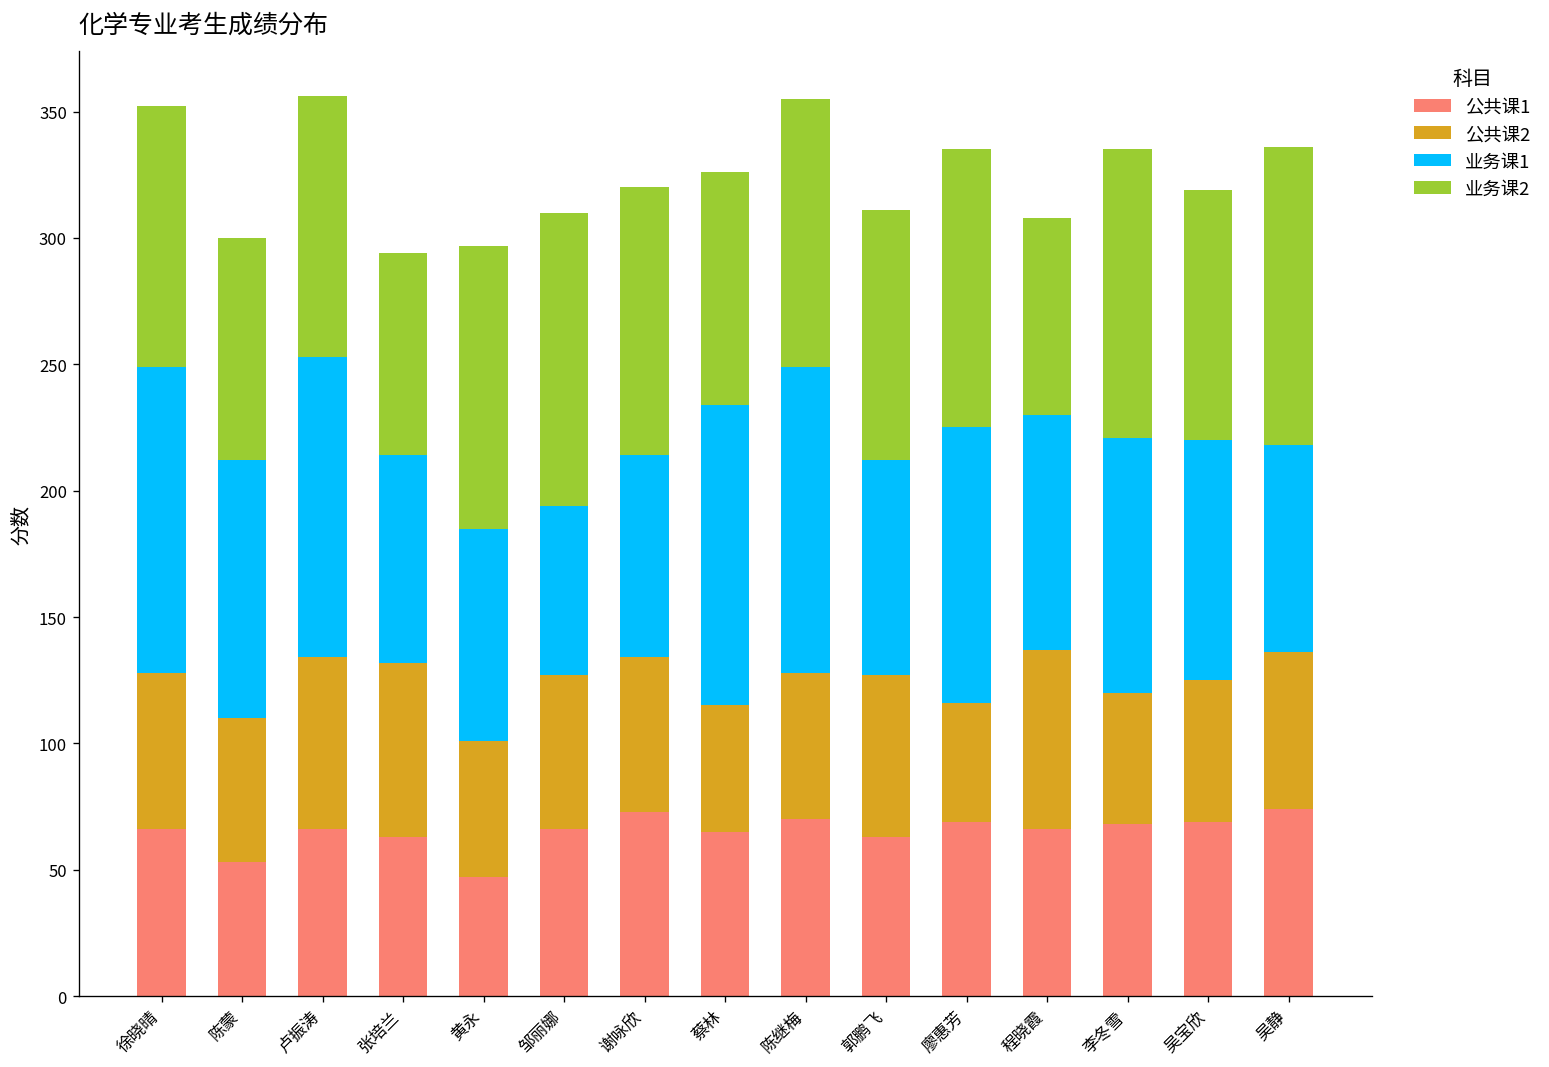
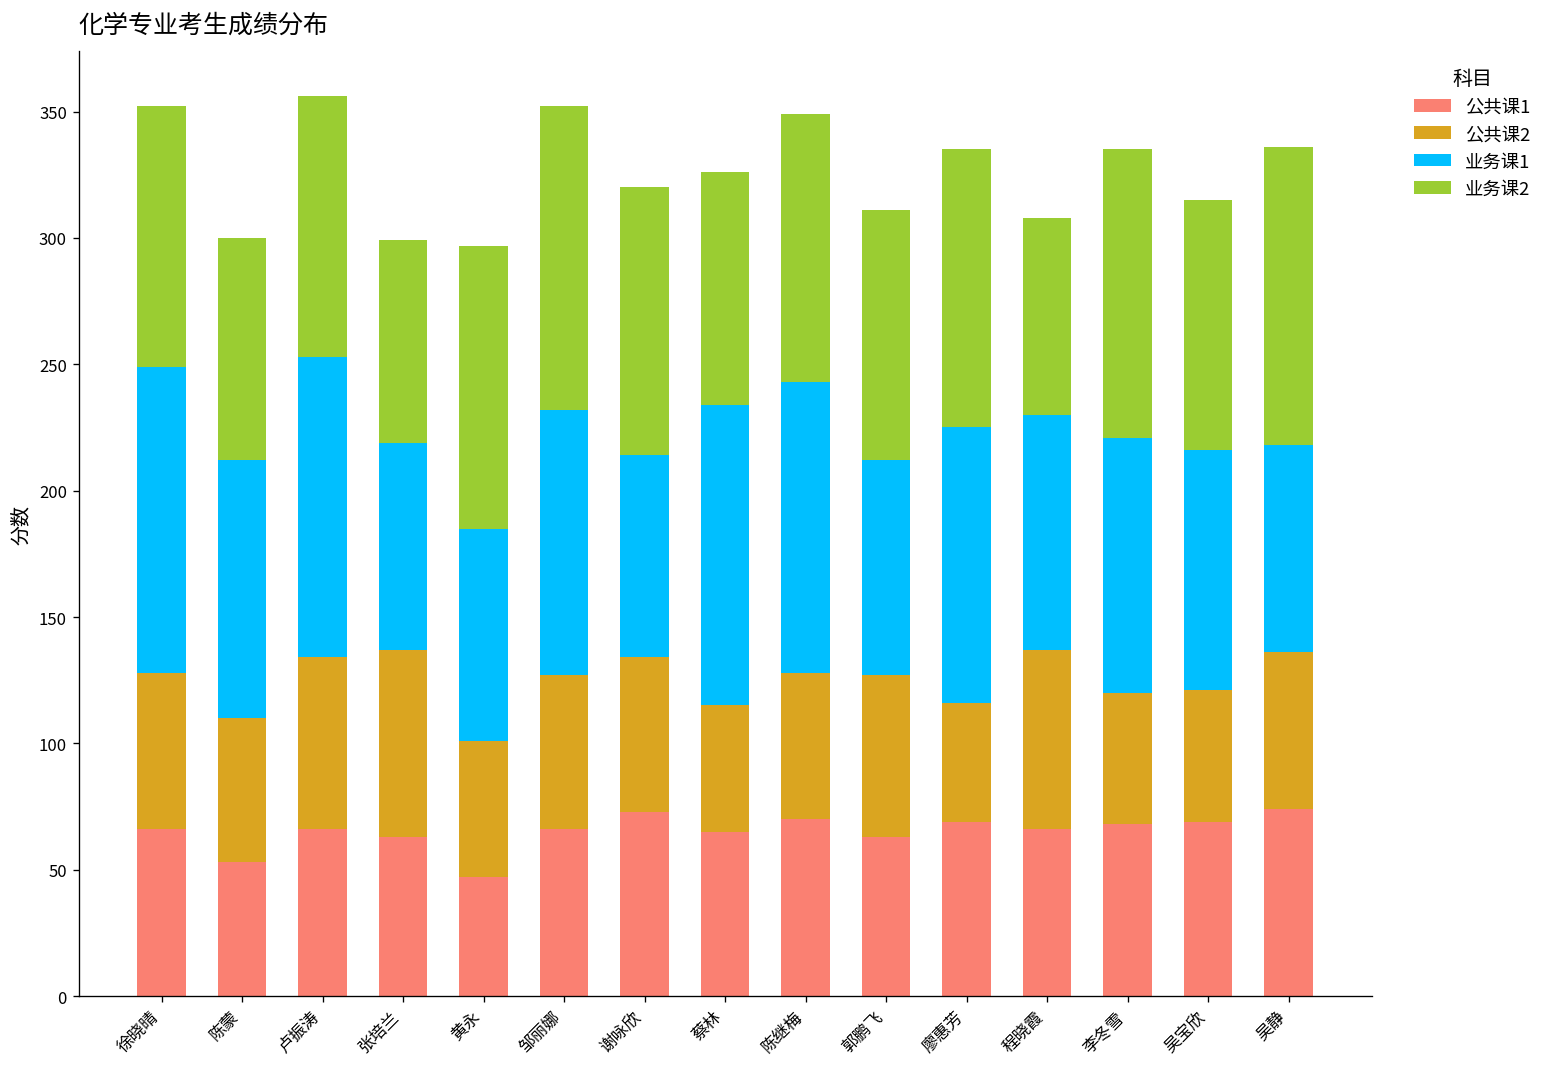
  {
    "公共课1": {
      "徐晓晴": 66,
      "陈蒙": 53,
      "卢振涛": 66,
      "张培兰": 63,
      "黄永": 47,
      "邹丽娜": 66,
      "谢咏欣": 73,
      "蔡林": 65,
      "陈继梅": 70,
      "郭鹏飞": 63,
      "廖惠芳": 69,
      "程晓霞": 66,
      "李冬雪": 68,
      "吴宝欣": 69,
      "吴静": 74
    },
    "公共课2": {
      "徐晓晴": 62,
      "陈蒙": 57,
      "卢振涛": 68,
-     "张培兰": 69,
+     "张培兰": 74,
      "黄永": 54,
      "邹丽娜": 61,
      "谢咏欣": 61,
      "蔡林": 50,
      "陈继梅": 58,
      "郭鹏飞": 64,
      "廖惠芳": 47,
      "程晓霞": 71,
      "李冬雪": 52,
-     "吴宝欣": 56,
+     "吴宝欣": 52,
      "吴静": 62
    },
    "业务课1": {
      "徐晓晴": 121,
      "陈蒙": 102,
      "卢振涛": 119,
      "张培兰": 82,
      "黄永": 84,
-     "邹丽娜": 67,
+     "邹丽娜": 105,
      "谢咏欣": 80,
      "蔡林": 119,
-     "陈继梅": 121,
+     "陈继梅": 115,
      "郭鹏飞": 85,
      "廖惠芳": 109,
      "程晓霞": 93,
      "李冬雪": 101,
      "吴宝欣": 95,
      "吴静": 82
    },
    "业务课2": {
      "徐晓晴": 103,
      "陈蒙": 88,
      "卢振涛": 103,
      "张培兰": 80,
      "黄永": 112,
-     "邹丽娜": 116,
+     "邹丽娜": 120,
      "谢咏欣": 106,
      "蔡林": 92,
      "陈继梅": 106,
      "郭鹏飞": 99,
      "廖惠芳": 110,
      "程晓霞": 78,
      "李冬雪": 114,
      "吴宝欣": 99,
      "吴静": 118
    }
  }
